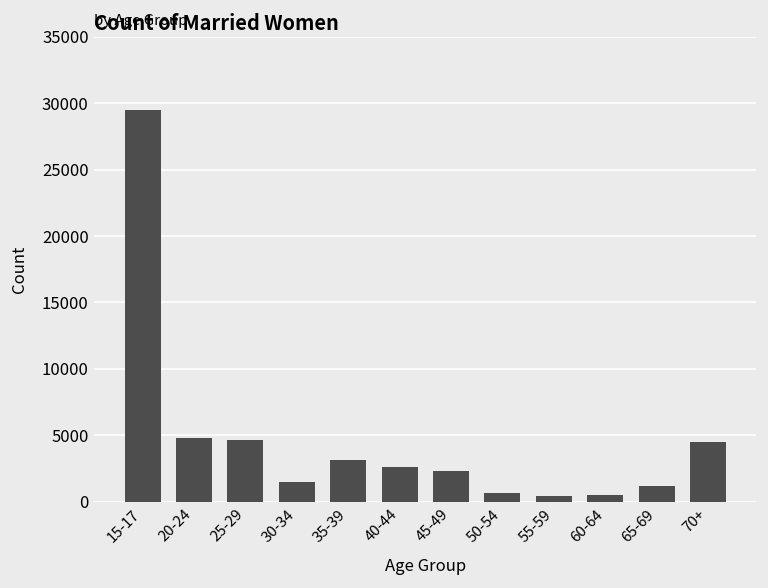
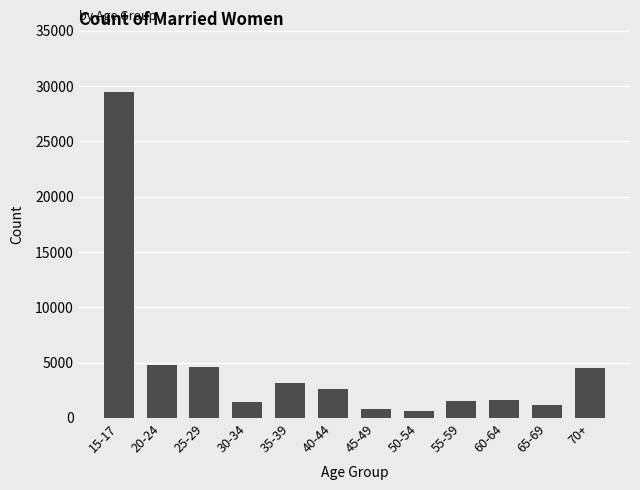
  {
    "15-17": 29500,
    "20-24": 4800,
    "25-29": 4600,
    "30-34": 1400,
    "35-39": 3100,
    "40-44": 2600,
-   "45-49": 2300,
+   "45-49": 800,
    "50-54": 700,
-   "55-59": 400,
-   "60-64": 500,
+   "55-59": 1500,
+   "60-64": 1700,
    "65-69": 1200,
    "70+": 4500
  }
